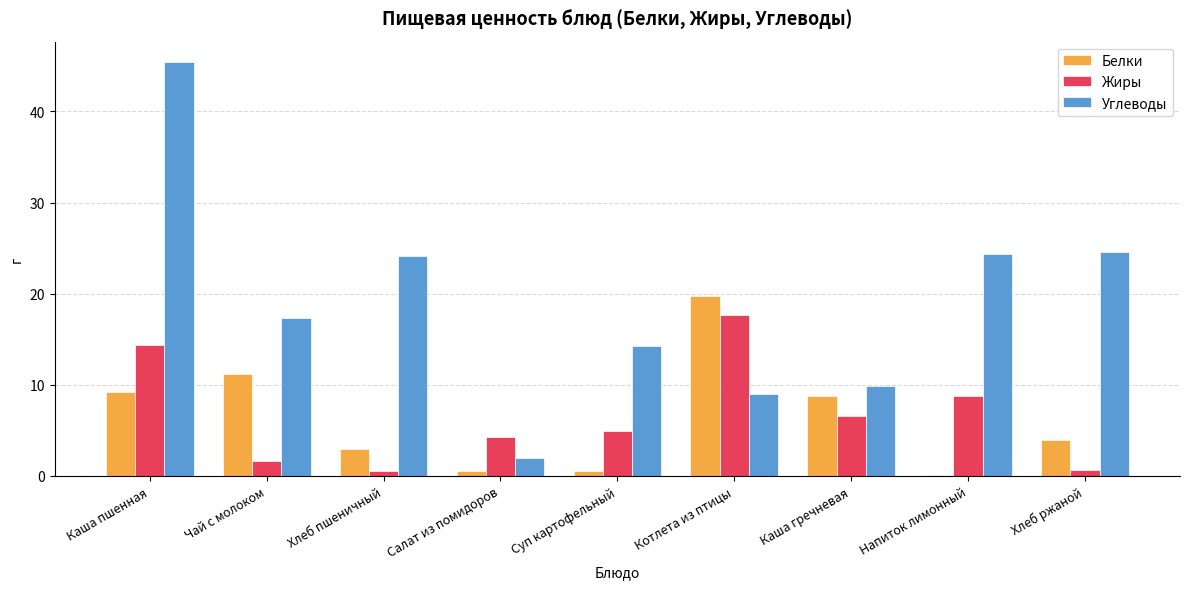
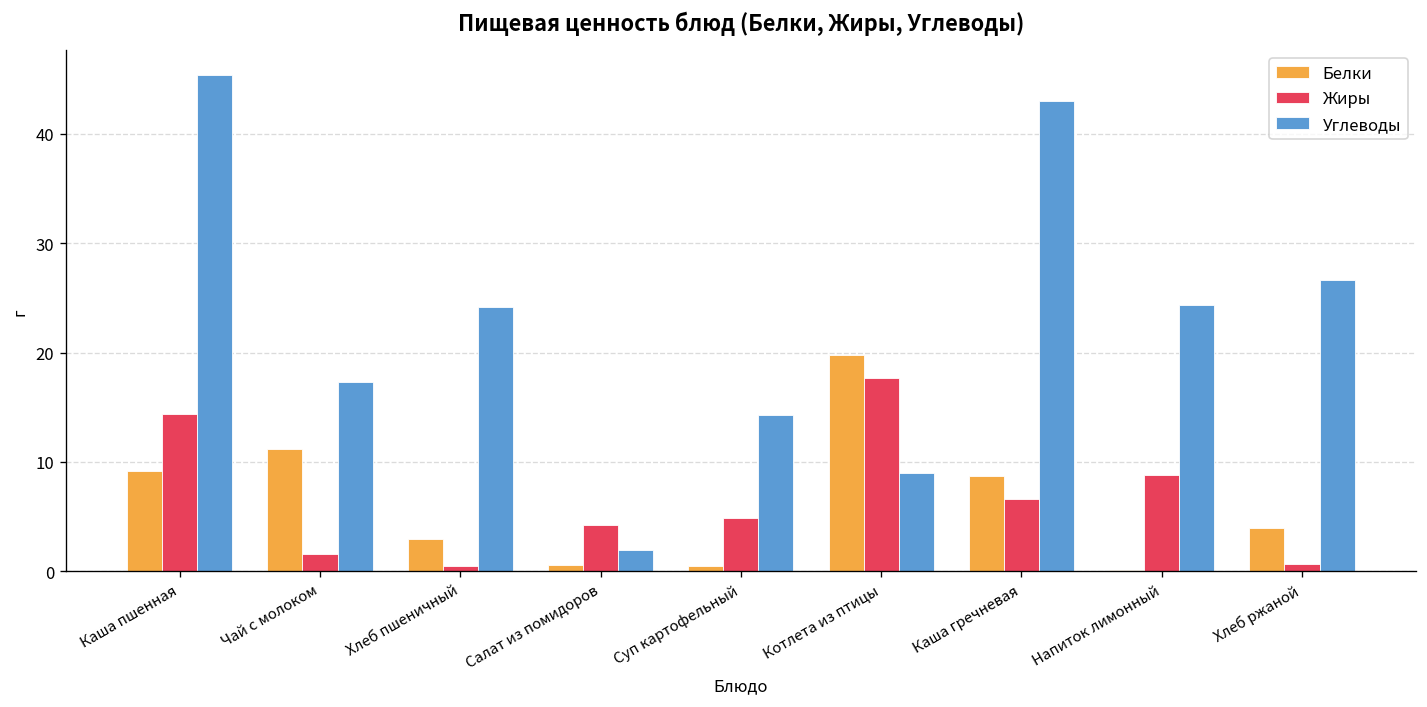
  {
    "Белки": {
      "Каша пшенная": 9,
      "Чай с молоком": 11,
      "Хлеб пшеничный": 3,
      "Салат из помидоров": 1,
      "Суп картофельный": 1,
      "Котлета из птицы": 20,
      "Каша гречневая": 9,
      "Хлеб ржаной": 4
    },
    "Жиры": {
      "Каша пшенная": 14,
      "Чай с молоком": 2,
      "Хлеб пшеничный": 1,
      "Салат из помидоров": 4,
      "Суп картофельный": 5,
      "Котлета из птицы": 18,
      "Каша гречневая": 7,
      "Напиток лимонный": 9,
      "Хлеб ржаной": 1
    },
    "Углеводы": {
      "Каша пшенная": 45,
      "Чай с молоком": 17,
      "Хлеб пшеничный": 24,
      "Салат из помидоров": 2,
      "Суп картофельный": 14,
      "Котлета из птицы": 9,
-     "Каша гречневая": 10,
+     "Каша гречневая": 43,
      "Напиток лимонный": 24,
-     "Хлеб ржаной": 25
+     "Хлеб ржаной": 27
    }
  }
